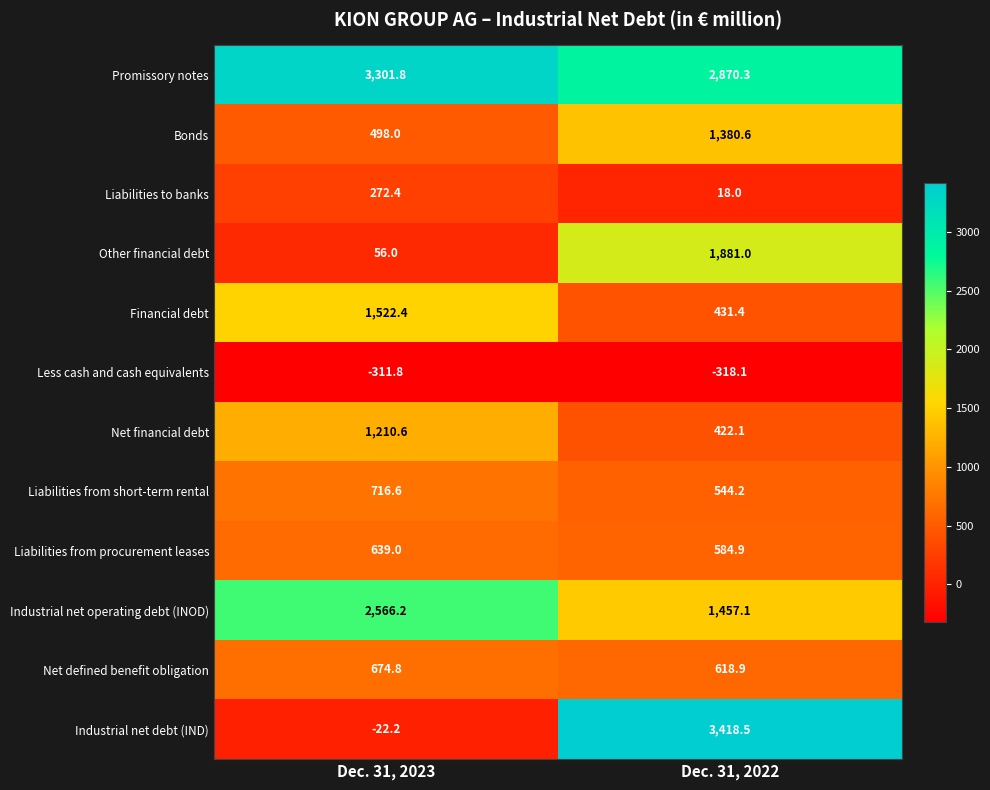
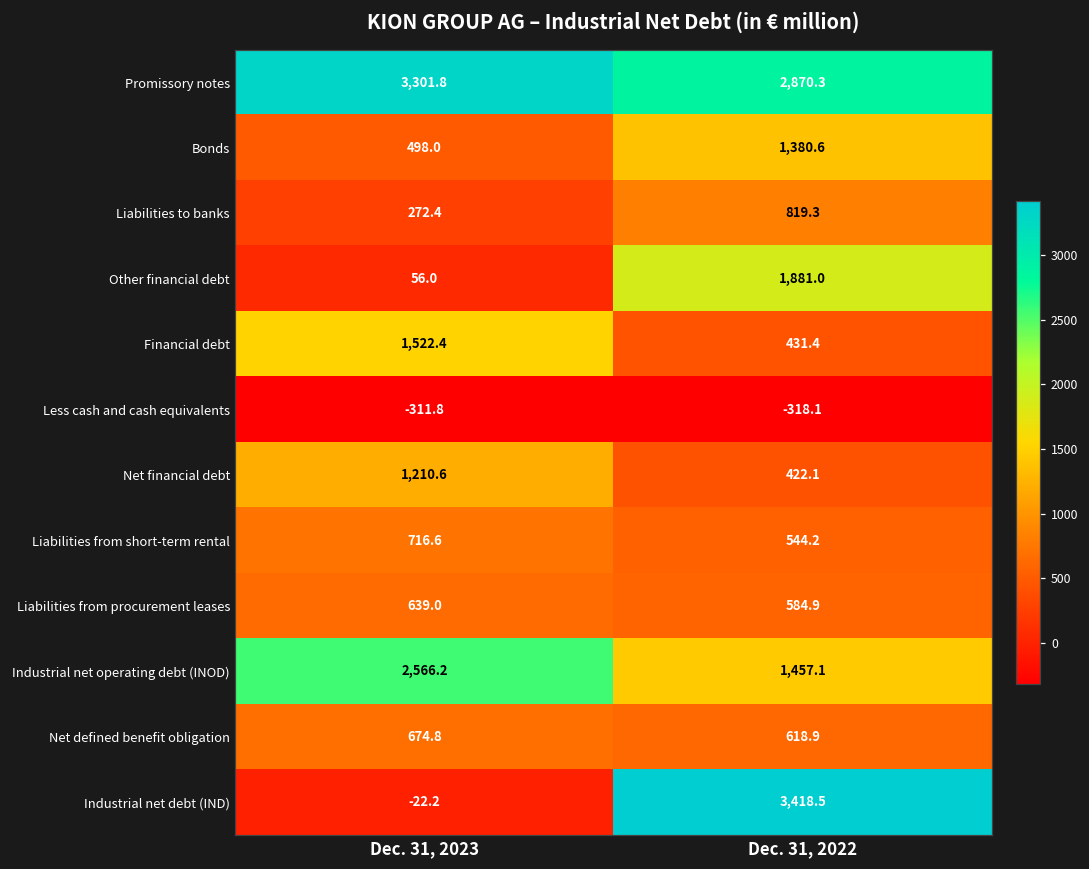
  {
    "Promissory notes": {
      "Dec. 31, 2023": "3,301.8",
      "Dec. 31, 2022": "2,870.3"
    },
    "Bonds": {
      "Dec. 31, 2023": "498.0",
      "Dec. 31, 2022": "1,380.6"
    },
    "Liabilities to banks": {
      "Dec. 31, 2023": "272.4",
-     "Dec. 31, 2022": "18.0"
+     "Dec. 31, 2022": "819.3"
    },
    "Other financial debt": {
      "Dec. 31, 2023": "56.0",
      "Dec. 31, 2022": "1,881.0"
    },
    "Financial debt": {
      "Dec. 31, 2023": "1,522.4",
      "Dec. 31, 2022": "431.4"
    },
    "Less cash and cash equivalents": {
      "Dec. 31, 2023": "-311.8",
      "Dec. 31, 2022": "-318.1"
    },
    "Net financial debt": {
      "Dec. 31, 2023": "1,210.6",
      "Dec. 31, 2022": "422.1"
    },
    "Liabilities from short-term rental": {
      "Dec. 31, 2023": "716.6",
      "Dec. 31, 2022": "544.2"
    },
    "Liabilities from procurement leases": {
      "Dec. 31, 2023": "639.0",
      "Dec. 31, 2022": "584.9"
    },
    "Industrial net operating debt (INOD)": {
      "Dec. 31, 2023": "2,566.2",
      "Dec. 31, 2022": "1,457.1"
    },
    "Net defined benefit obligation": {
      "Dec. 31, 2023": "674.8",
      "Dec. 31, 2022": "618.9"
    },
    "Industrial net debt (IND)": {
      "Dec. 31, 2023": "-22.2",
      "Dec. 31, 2022": "3,418.5"
    }
  }
